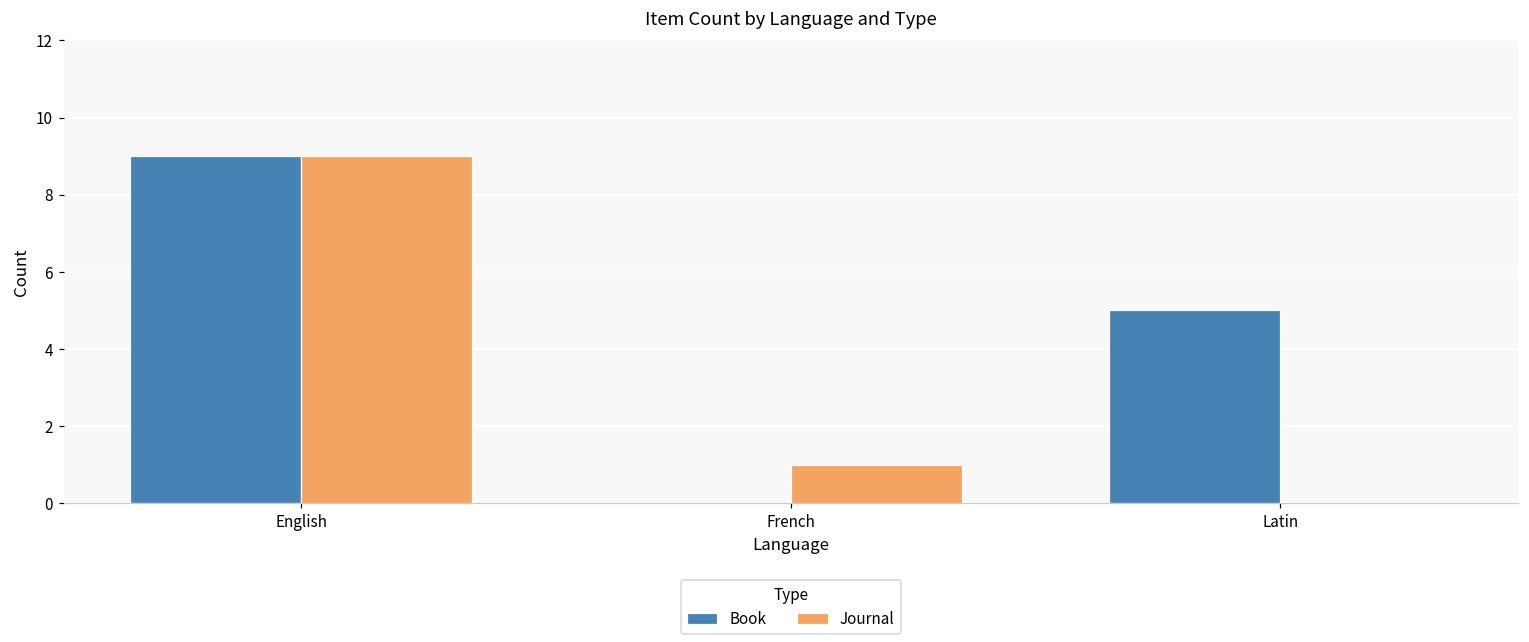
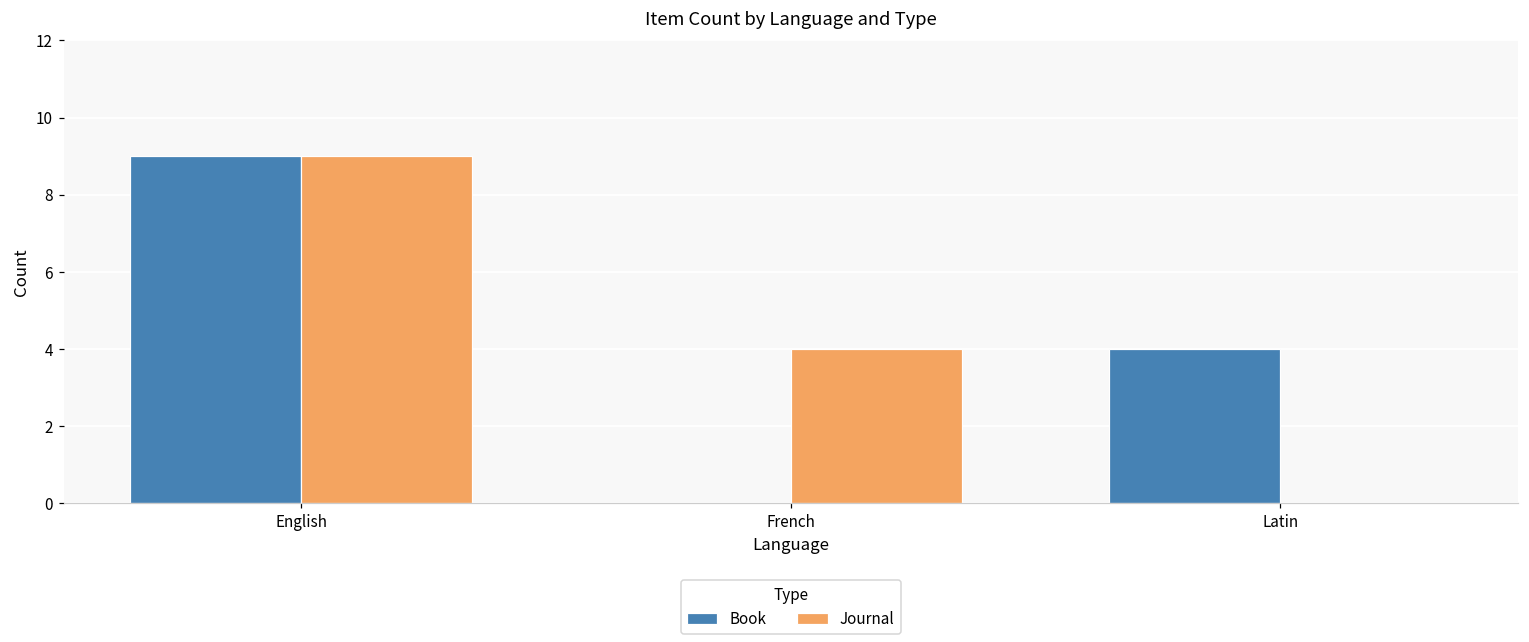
  {
    "Book": {
      "English": 9,
      "French": 0,
-     "Latin": 5
+     "Latin": 4
    },
    "Journal": {
      "English": 9,
-     "French": 1,
+     "French": 4,
      "Latin": 0
    }
  }
